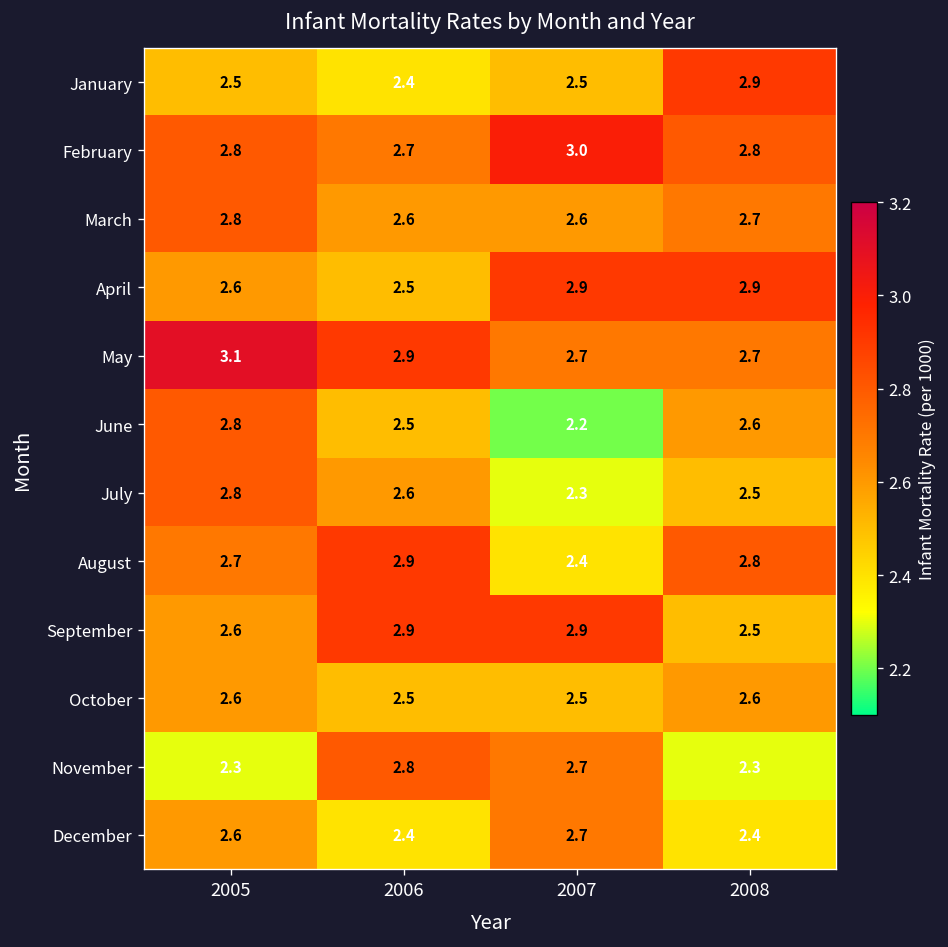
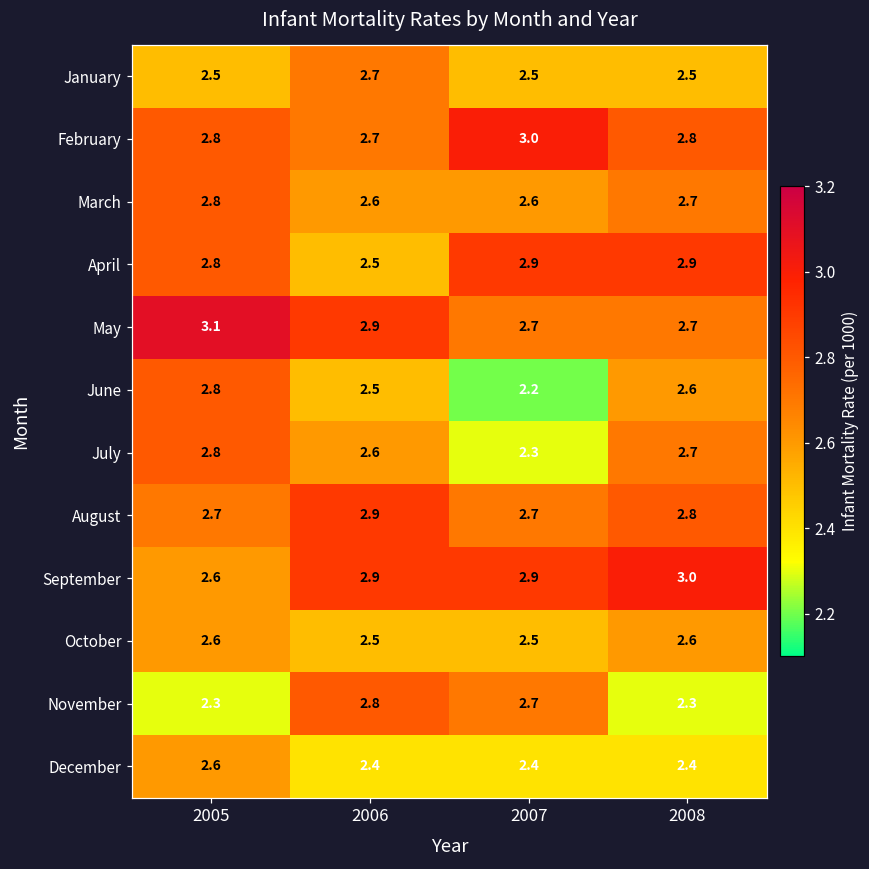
  {
    "January": {
      "2005": 2.5,
-     "2006": 2.4,
+     "2006": 2.7,
      "2007": 2.5,
-     "2008": 2.9
+     "2008": 2.5
    },
    "February": {
      "2005": 2.8,
      "2006": 2.7,
      "2007": 3.0,
      "2008": 2.8
    },
    "March": {
      "2005": 2.8,
      "2006": 2.6,
      "2007": 2.6,
      "2008": 2.7
    },
    "April": {
-     "2005": 2.6,
+     "2005": 2.8,
      "2006": 2.5,
      "2007": 2.9,
      "2008": 2.9
    },
    "May": {
      "2005": 3.1,
      "2006": 2.9,
      "2007": 2.7,
      "2008": 2.7
    },
    "June": {
      "2005": 2.8,
      "2006": 2.5,
      "2007": 2.2,
      "2008": 2.6
    },
    "July": {
      "2005": 2.8,
      "2006": 2.6,
      "2007": 2.3,
-     "2008": 2.5
+     "2008": 2.7
    },
    "August": {
      "2005": 2.7,
      "2006": 2.9,
-     "2007": 2.4,
+     "2007": 2.7,
      "2008": 2.8
    },
    "September": {
      "2005": 2.6,
      "2006": 2.9,
      "2007": 2.9,
-     "2008": 2.5
+     "2008": 3.0
    },
    "October": {
      "2005": 2.6,
      "2006": 2.5,
      "2007": 2.5,
      "2008": 2.6
    },
    "November": {
      "2005": 2.3,
      "2006": 2.8,
      "2007": 2.7,
      "2008": 2.3
    },
    "December": {
      "2005": 2.6,
      "2006": 2.4,
-     "2007": 2.7,
+     "2007": 2.4,
      "2008": 2.4
    }
  }
